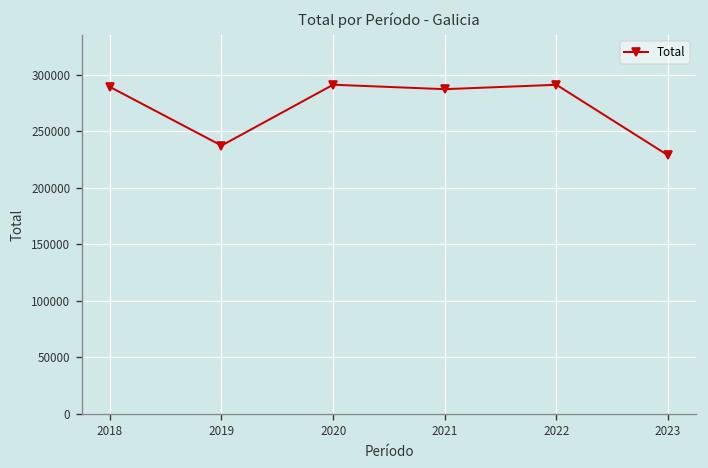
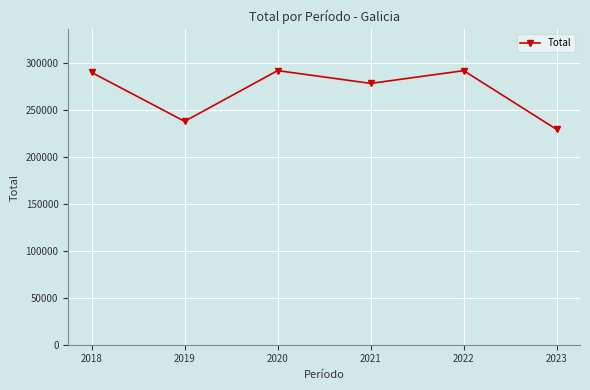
  {
    "2018": 290000,
    "2019": 240000,
    "2020": 290000,
-   "2021": 290000,
+   "2021": 280000,
    "2022": 290000,
    "2023": 230000
  }
